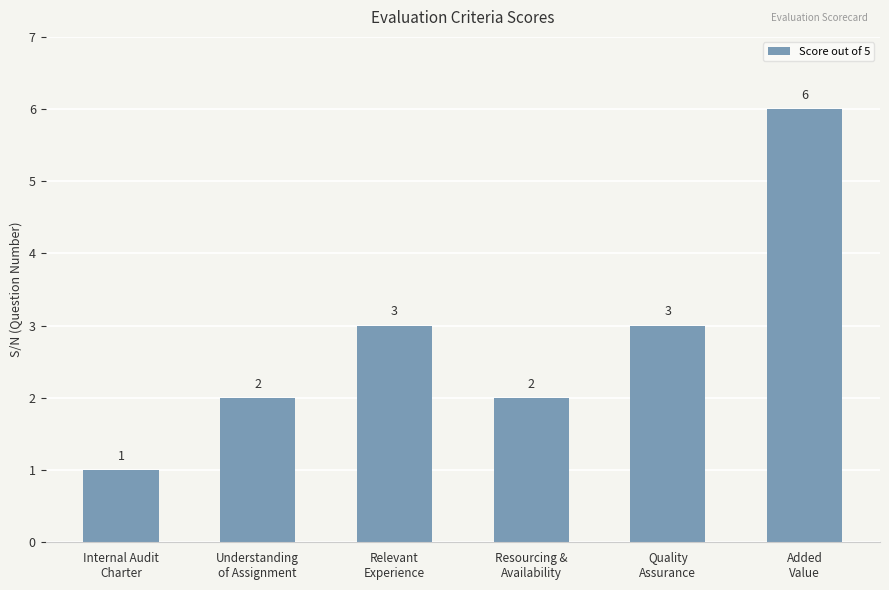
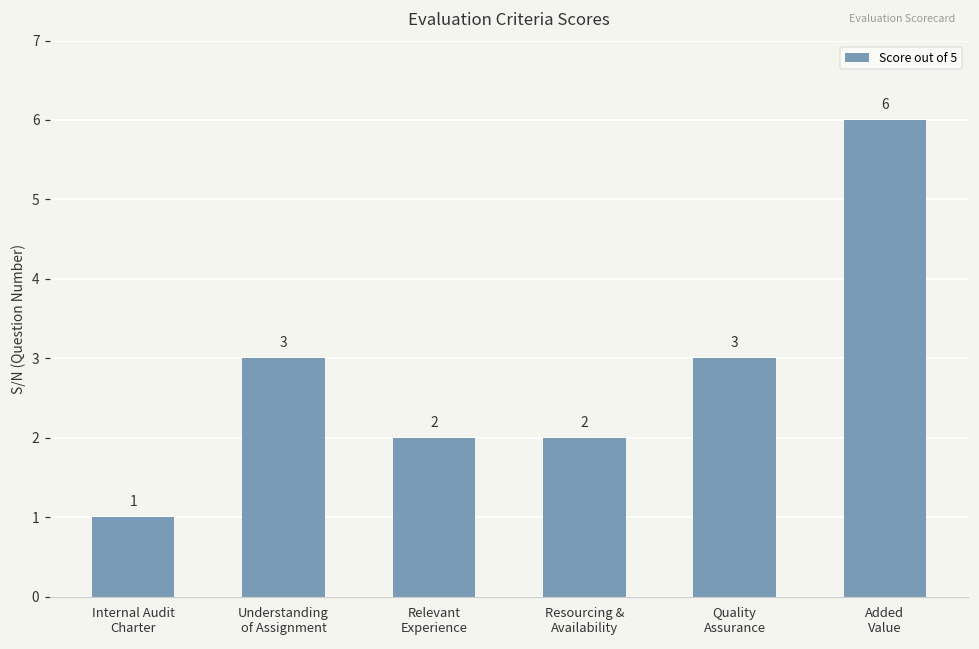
  {
    "Internal Audit Charter": 1,
-   "Understanding of Assignment": 2,
-   "Relevant Experience": 3,
+   "Understanding of Assignment": 3,
+   "Relevant Experience": 2,
    "Resourcing & Availability": 2,
    "Quality Assurance": 3,
    "Added Value": 6
  }
